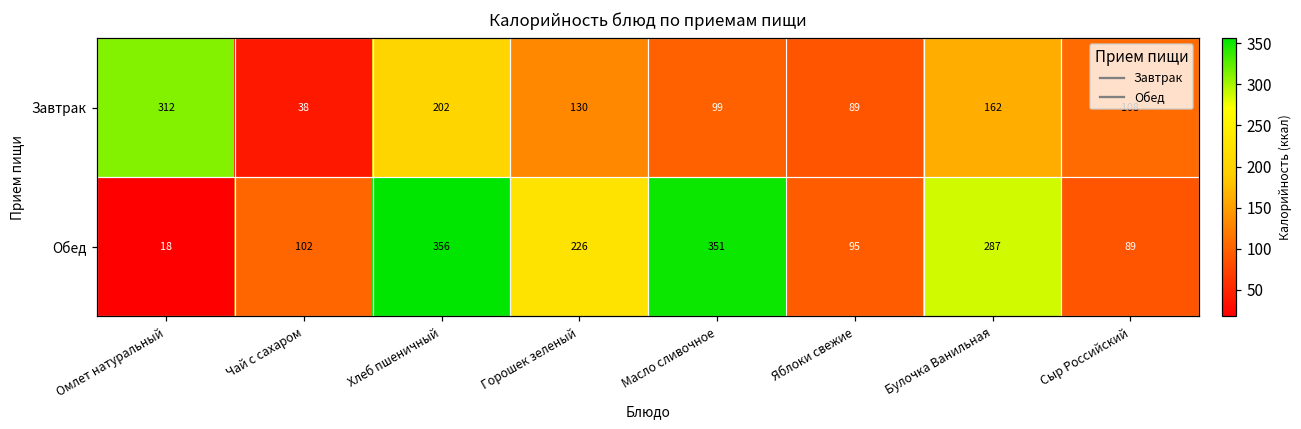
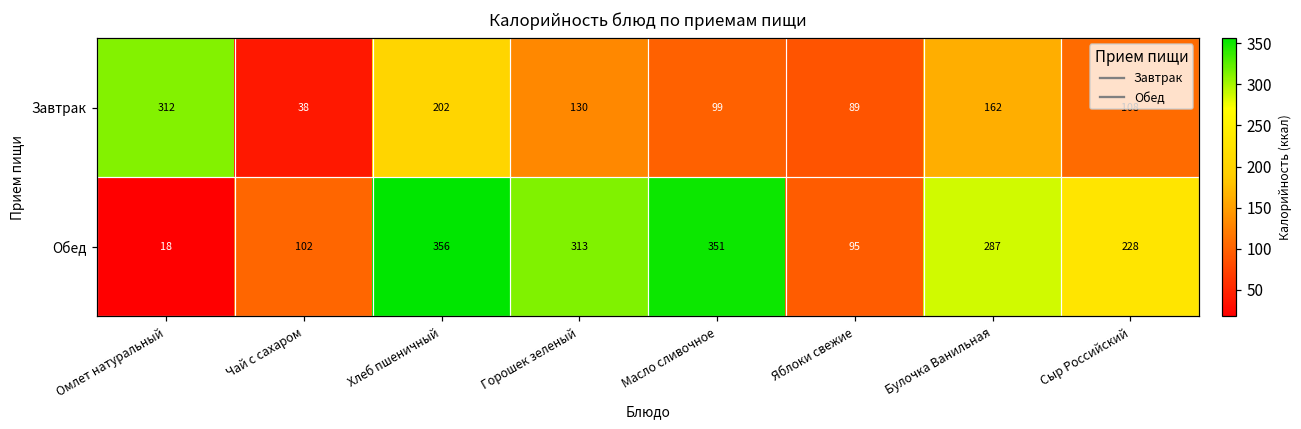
  {
    "Завтрак": {
      "Омлет натуральный": 312,
      "Чай с сахаром": 38,
      "Хлеб пшеничный": 202,
      "Горошек зеленый": 130,
      "Масло сливочное": 99,
      "Яблоки свежие": 89,
      "Булочка Ванильная": 162
    },
    "Обед": {
      "Омлет натуральный": 18,
      "Чай с сахаром": 102,
      "Хлеб пшеничный": 356,
-     "Горошек зеленый": 226,
+     "Горошек зеленый": 313,
      "Масло сливочное": 351,
      "Яблоки свежие": 95,
      "Булочка Ванильная": 287,
-     "Сыр Российский": 89
+     "Сыр Российский": 228
    }
  }
